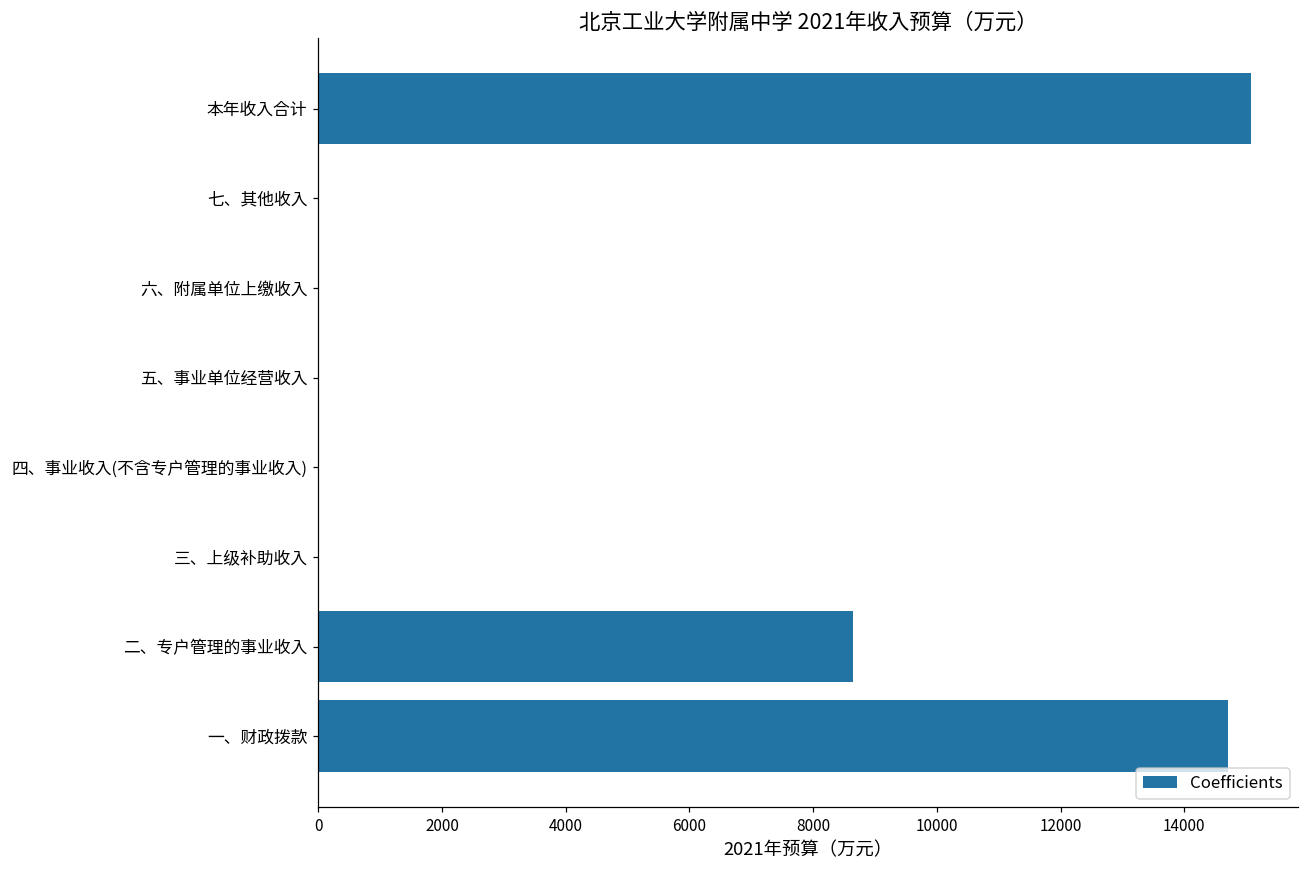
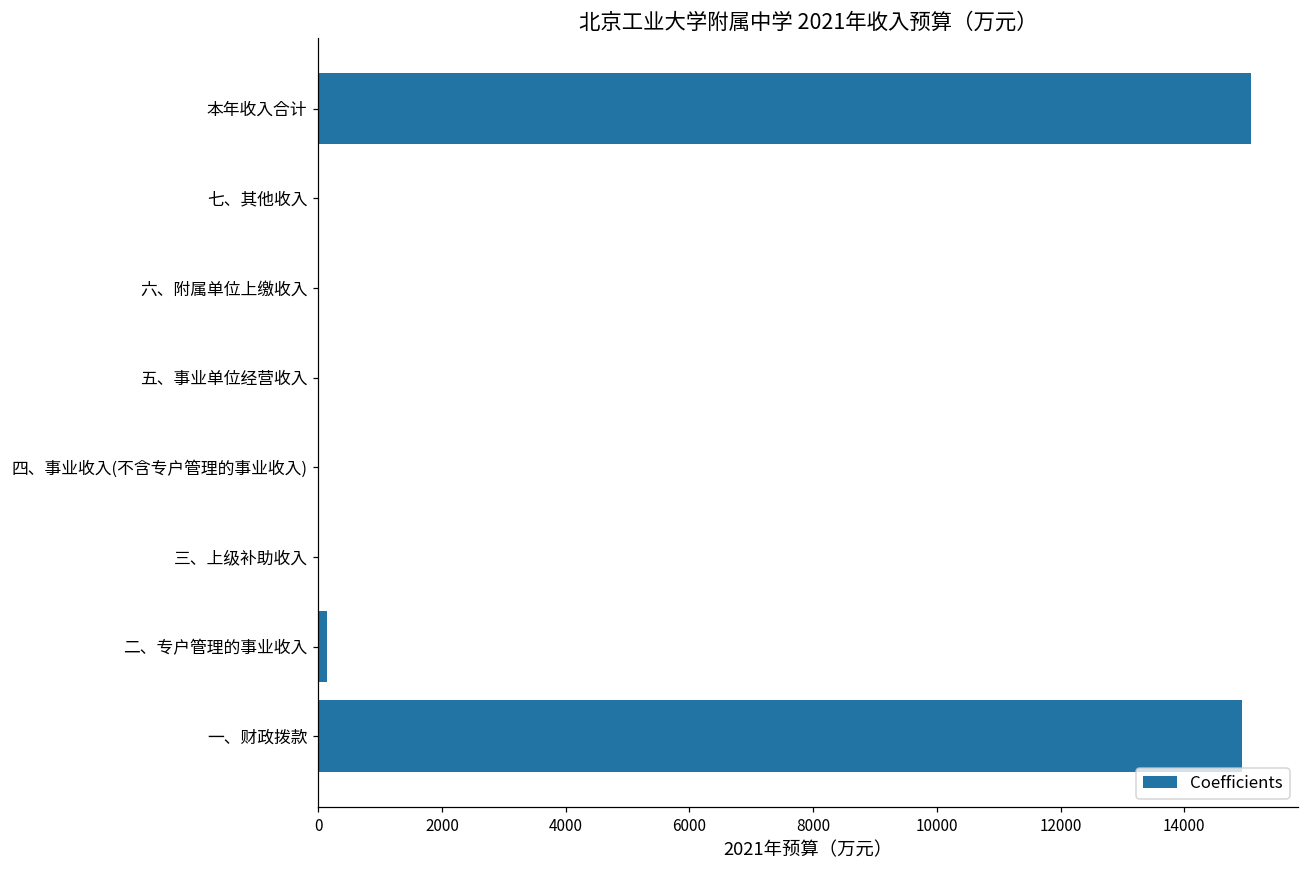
  {
    "本年收入合计": 15100,
    "七、其他收入": 0,
    "六、附属单位上缴收入": 0,
    "五、事业单位经营收入": 0,
    "四、事业收入(不含专户管理的事业收入)": 0,
    "三、上级补助收入": 0,
-   "二、专户管理的事业收入": 8600,
-   "一、财政拨款": 14700
+   "二、专户管理的事业收入": 100,
+   "一、财政拨款": 14900
  }
